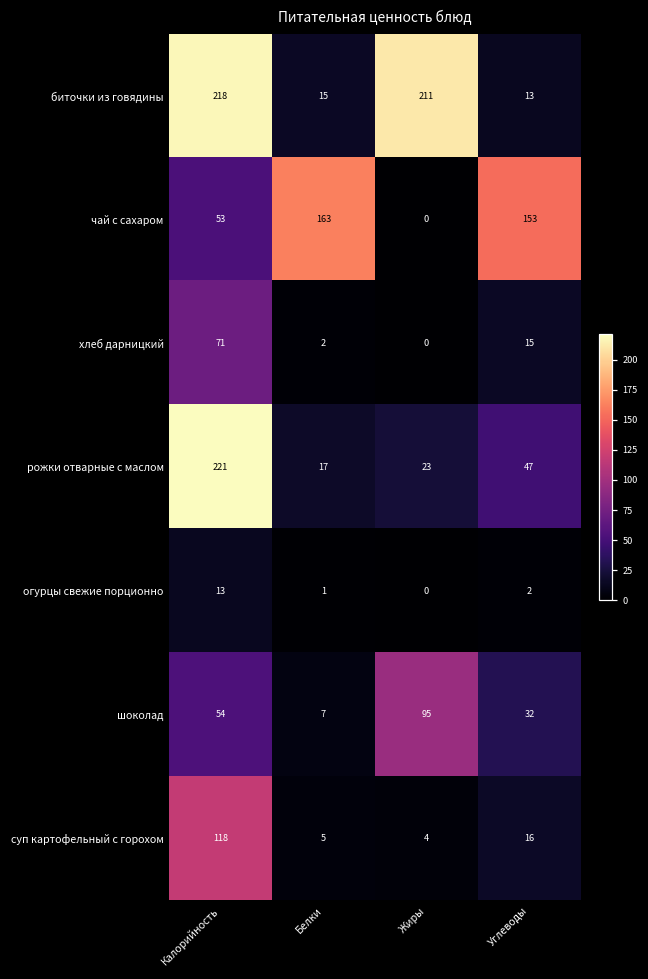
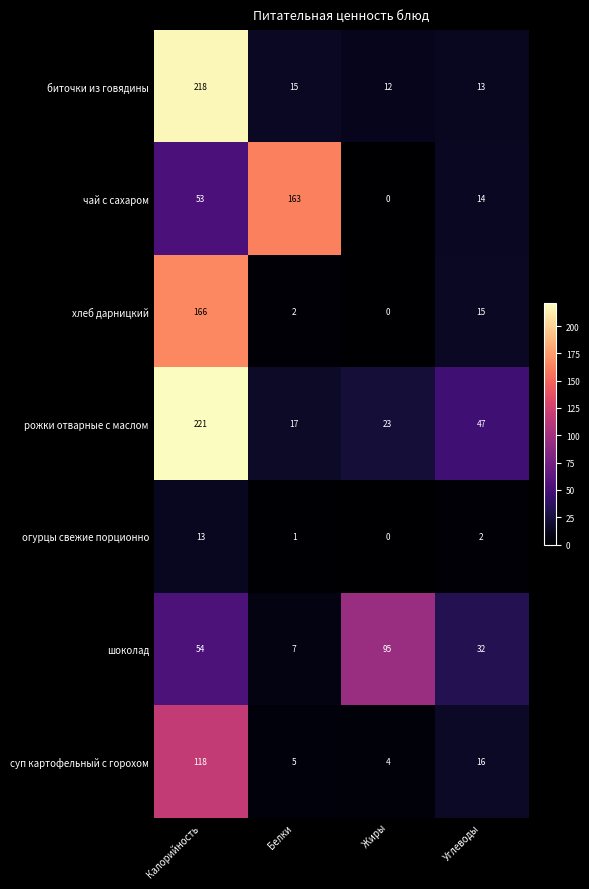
  {
    "биточки из говядины": {
      "Калорийность": 218,
      "Белки": 15,
-     "Жиры": 211,
+     "Жиры": 12,
      "Углеводы": 13
    },
    "чай с сахаром": {
      "Калорийность": 53,
      "Белки": 163,
      "Жиры": 0,
-     "Углеводы": 153
+     "Углеводы": 14
    },
    "хлеб дарницкий": {
-     "Калорийность": 71,
+     "Калорийность": 166,
      "Белки": 2,
      "Жиры": 0,
      "Углеводы": 15
    },
    "рожки отварные с маслом": {
      "Калорийность": 221,
      "Белки": 17,
      "Жиры": 23,
      "Углеводы": 47
    },
    "огурцы свежие порционно": {
      "Калорийность": 13,
      "Белки": 1,
      "Жиры": 0,
      "Углеводы": 2
    },
    "шоколад": {
      "Калорийность": 54,
      "Белки": 7,
      "Жиры": 95,
      "Углеводы": 32
    },
    "суп картофельный с горохом": {
      "Калорийность": 118,
      "Белки": 5,
      "Жиры": 4,
      "Углеводы": 16
    }
  }
